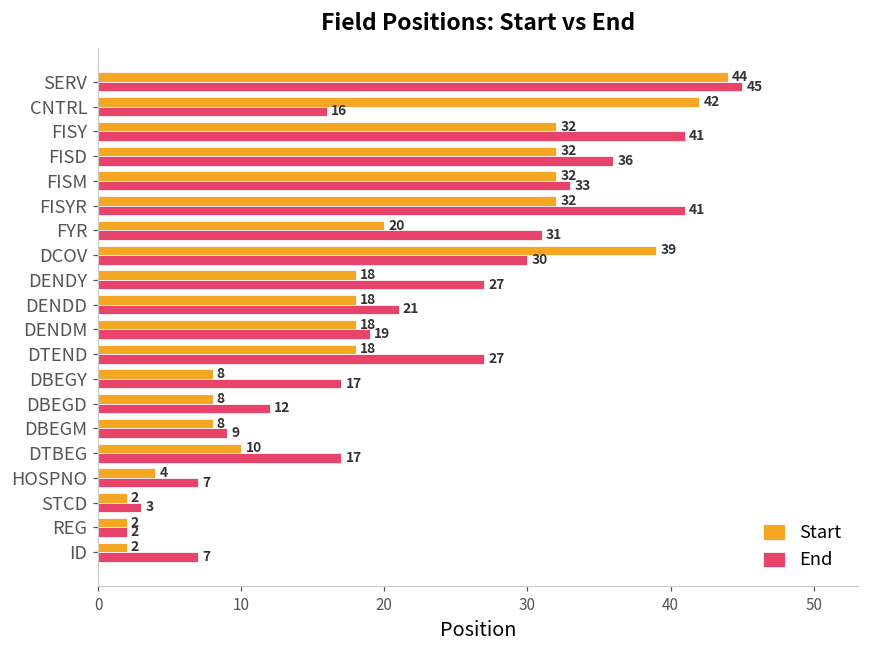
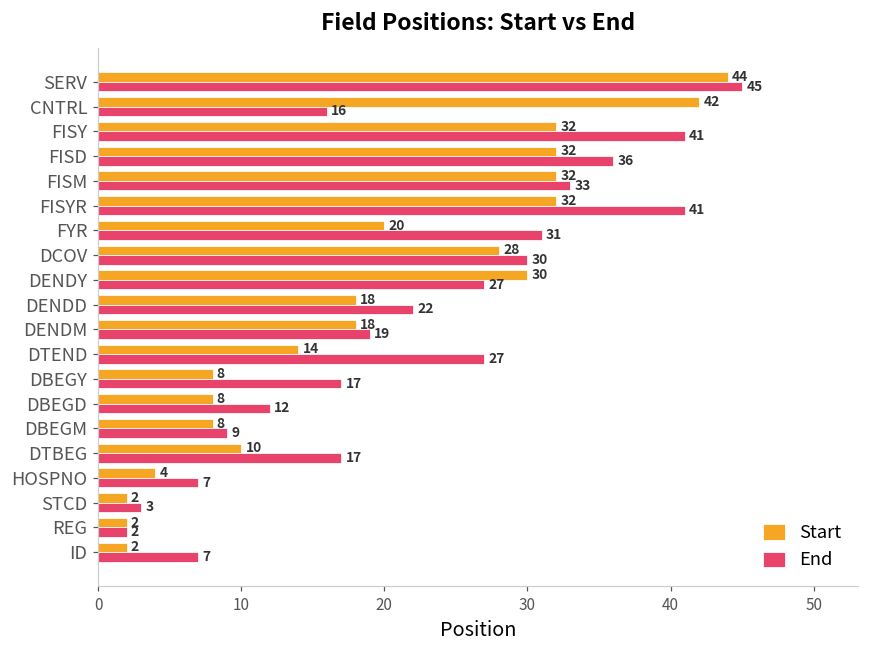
  {
    "Start": {
      "SERV": 44,
      "CNTRL": 42,
      "FISY": 32,
      "FISD": 32,
      "FISM": 32,
      "FISYR": 32,
      "FYR": 20,
-     "DCOV": 39,
-     "DENDY": 18,
+     "DCOV": 28,
+     "DENDY": 30,
      "DENDD": 18,
      "DENDM": 18,
-     "DTEND": 18,
+     "DTEND": 14,
      "DBEGY": 8,
      "DBEGD": 8,
      "DBEGM": 8,
      "DTBEG": 10,
      "HOSPNO": 4,
      "STCD": 2,
      "ID": 2
    },
    "End": {
      "SERV": 45,
      "CNTRL": 16,
      "FISY": 41,
      "FISD": 36,
      "FISM": 33,
      "FISYR": 41,
      "FYR": 31,
      "DCOV": 30,
      "DENDY": 27,
-     "DENDD": 21,
+     "DENDD": 22,
      "DENDM": 19,
      "DTEND": 27,
      "DBEGY": 17,
      "DBEGD": 12,
      "DBEGM": 9,
      "DTBEG": 17,
      "HOSPNO": 7,
      "STCD": 3,
      "ID": 7
    }
  }
